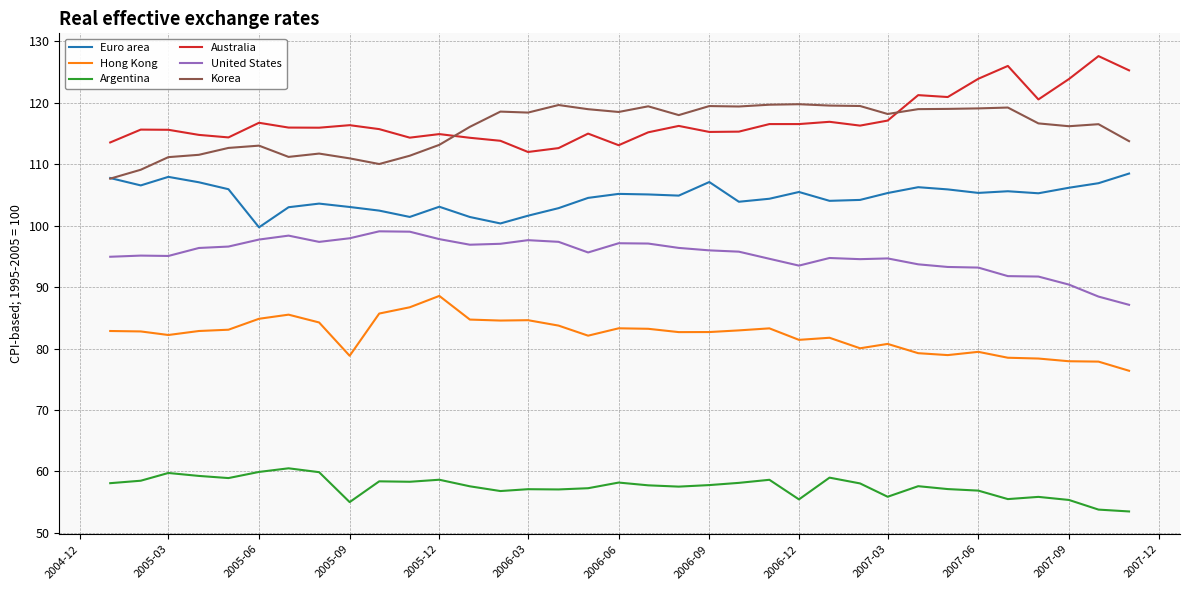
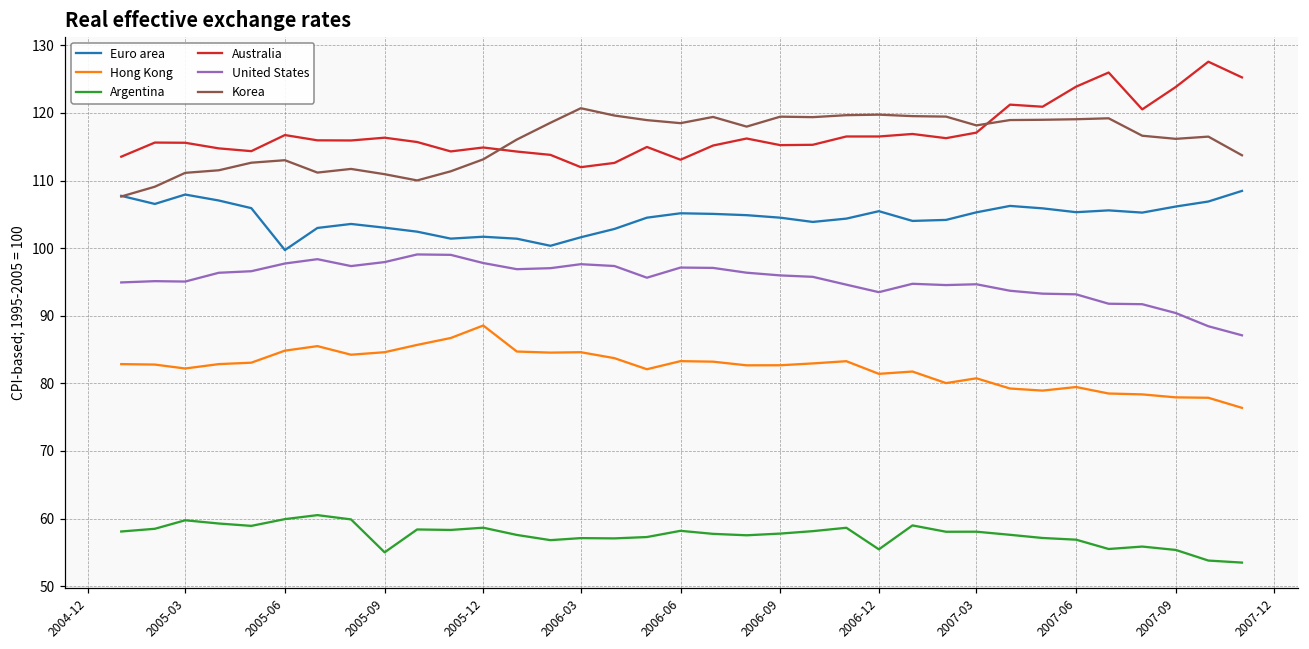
  {
    "Euro area": {
      "2005-03": 108,
      "2005-06": 100,
      "2005-09": 103,
-     "2005-12": 103,
+     "2005-12": 102,
      "2006-03": 102,
      "2006-06": 105,
-     "2006-09": 107,
+     "2006-09": 105,
      "2006-12": 105,
      "2007-03": 105,
      "2007-06": 105,
      "2007-09": 106
    },
    "Hong Kong": {
      "2005-03": 82,
      "2005-06": 85,
-     "2005-09": 79,
+     "2005-09": 85,
      "2005-12": 89,
      "2006-03": 85,
      "2006-06": 83,
      "2006-09": 83,
      "2006-12": 81,
      "2007-03": 81,
      "2007-06": 79,
      "2007-09": 78
    },
    "Argentina": {
      "2005-03": 60,
      "2005-06": 60,
      "2005-09": 55,
      "2005-12": 59,
      "2006-03": 57,
      "2006-06": 58,
      "2006-09": 58,
      "2006-12": 55,
-     "2007-03": 56,
+     "2007-03": 58,
      "2007-06": 57,
      "2007-09": 55
    },
    "Australia": {
      "2005-03": 116,
      "2005-06": 117,
      "2005-09": 116,
      "2005-12": 115,
      "2006-03": 112,
      "2006-06": 113,
      "2006-09": 115,
      "2006-12": 117,
      "2007-03": 117,
      "2007-06": 124,
      "2007-09": 124
    },
    "United States": {
      "2005-03": 95,
      "2005-06": 98,
      "2005-09": 98,
      "2005-12": 98,
      "2006-03": 98,
      "2006-06": 97,
      "2006-09": 96,
      "2006-12": 93,
      "2007-03": 95,
      "2007-06": 93,
      "2007-09": 90
    },
    "Korea": {
      "2005-03": 111,
      "2005-06": 113,
      "2005-09": 111,
      "2005-12": 113,
-     "2006-03": 118,
+     "2006-03": 121,
      "2006-06": 118,
      "2006-09": 119,
      "2006-12": 120,
      "2007-03": 118,
      "2007-06": 119,
      "2007-09": 116
    }
  }
